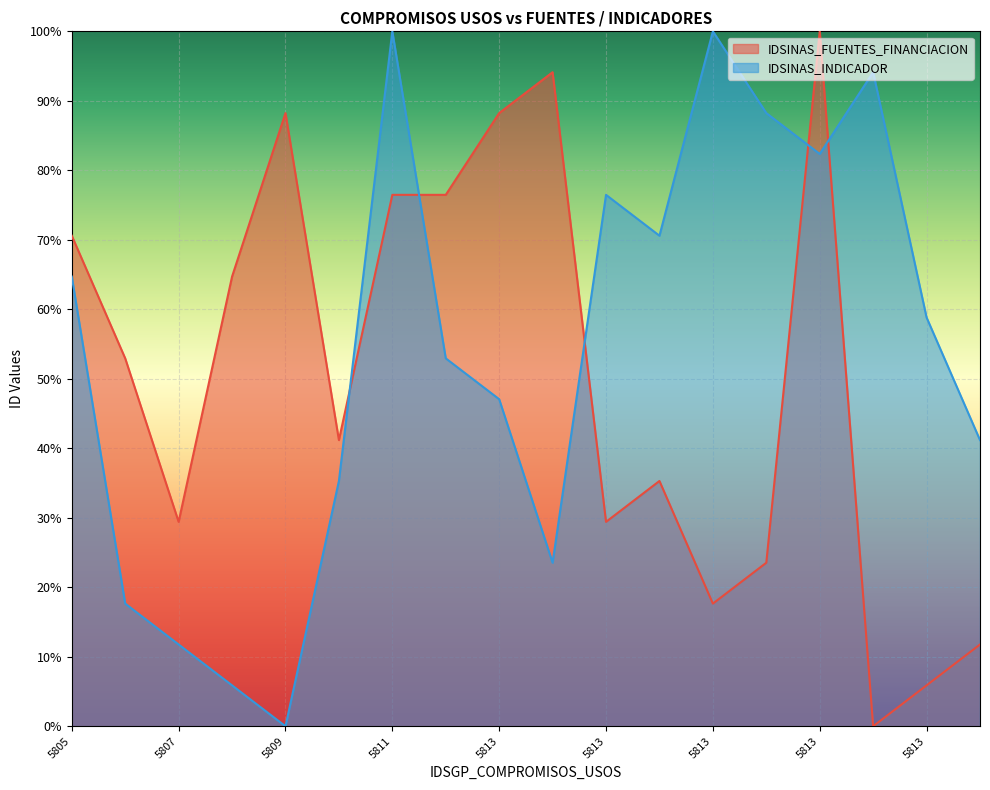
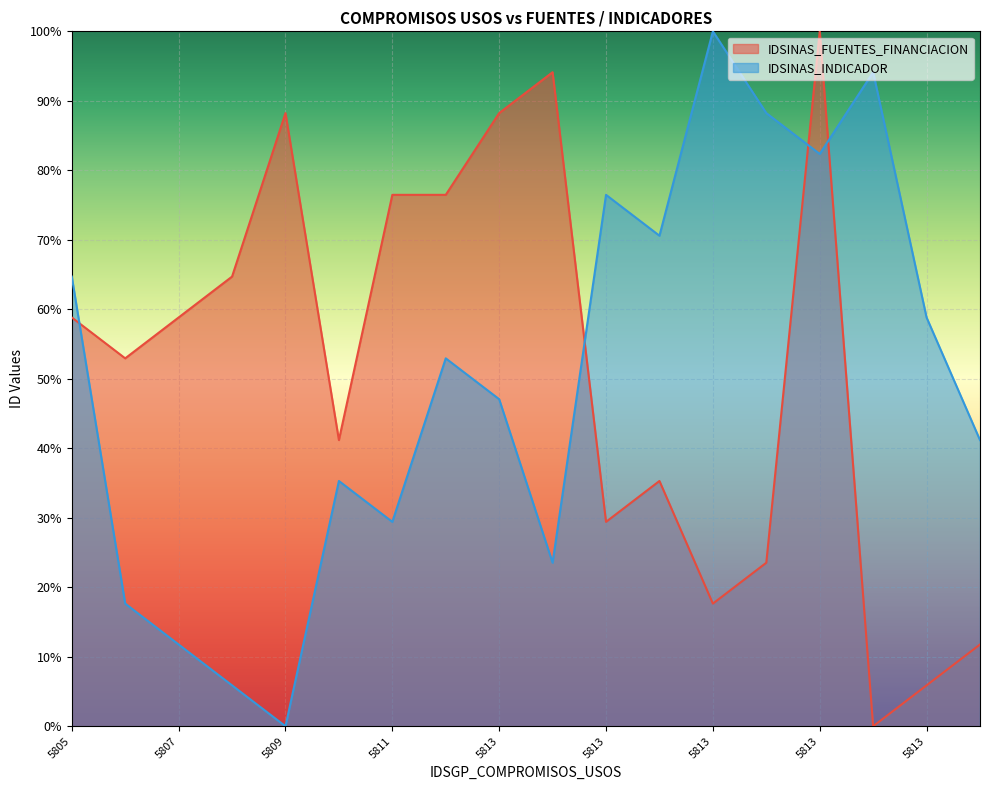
  {
    "IDSINAS_FUENTES_FINANCIACION": {
-     "5805": "71%",
-     "5807": "29%",
+     "5805": "59%",
+     "5807": "59%",
      "5809": "88%",
      "5811": "76%"
    },
    "IDSINAS_INDICADOR": {
      "5805": "65%",
      "5807": "12%",
      "5809": "0%",
-     "5811": "100%"
+     "5811": "29%"
    }
  }
